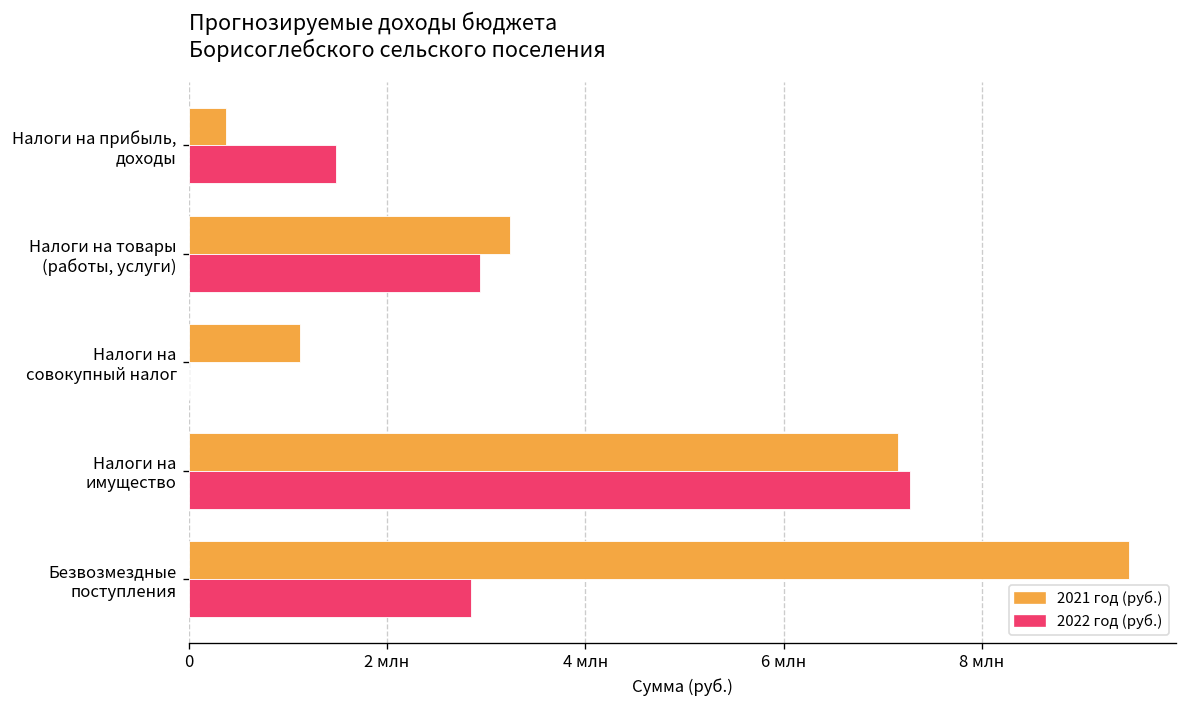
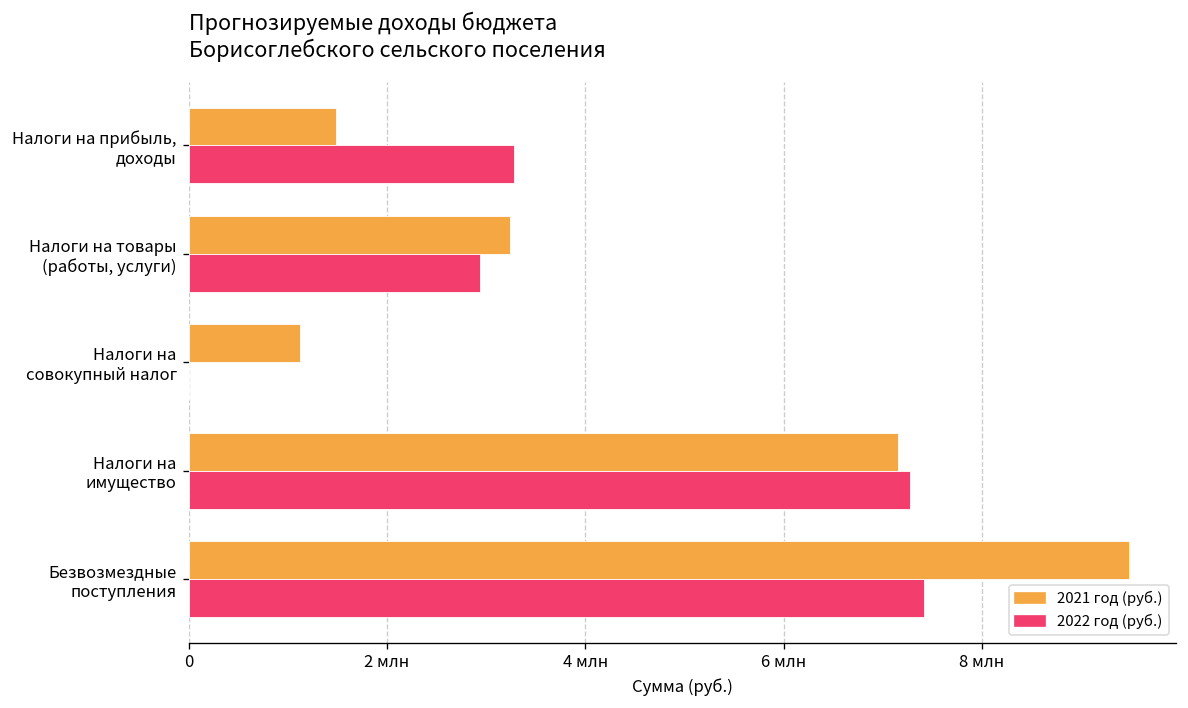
  {
    "2021 год (руб.)": {
-     "Налоги на прибыль, доходы": "0.4 млн",
+     "Налоги на прибыль, доходы": "1.5 млн",
      "Налоги на товары (работы, услуги)": "3.2 млн",
      "Налоги на совокупный налог": "1.1 млн",
      "Налоги на имущество": "7.2 млн",
      "Безвозмездные поступления": "9.5 млн"
    },
    "2022 год (руб.)": {
-     "Налоги на прибыль, доходы": "1.5 млн",
+     "Налоги на прибыль, доходы": "3.3 млн",
      "Налоги на товары (работы, услуги)": "2.9 млн",
      "Налоги на имущество": "7.3 млн",
-     "Безвозмездные поступления": "2.8 млн"
+     "Безвозмездные поступления": "7.4 млн"
    }
  }
